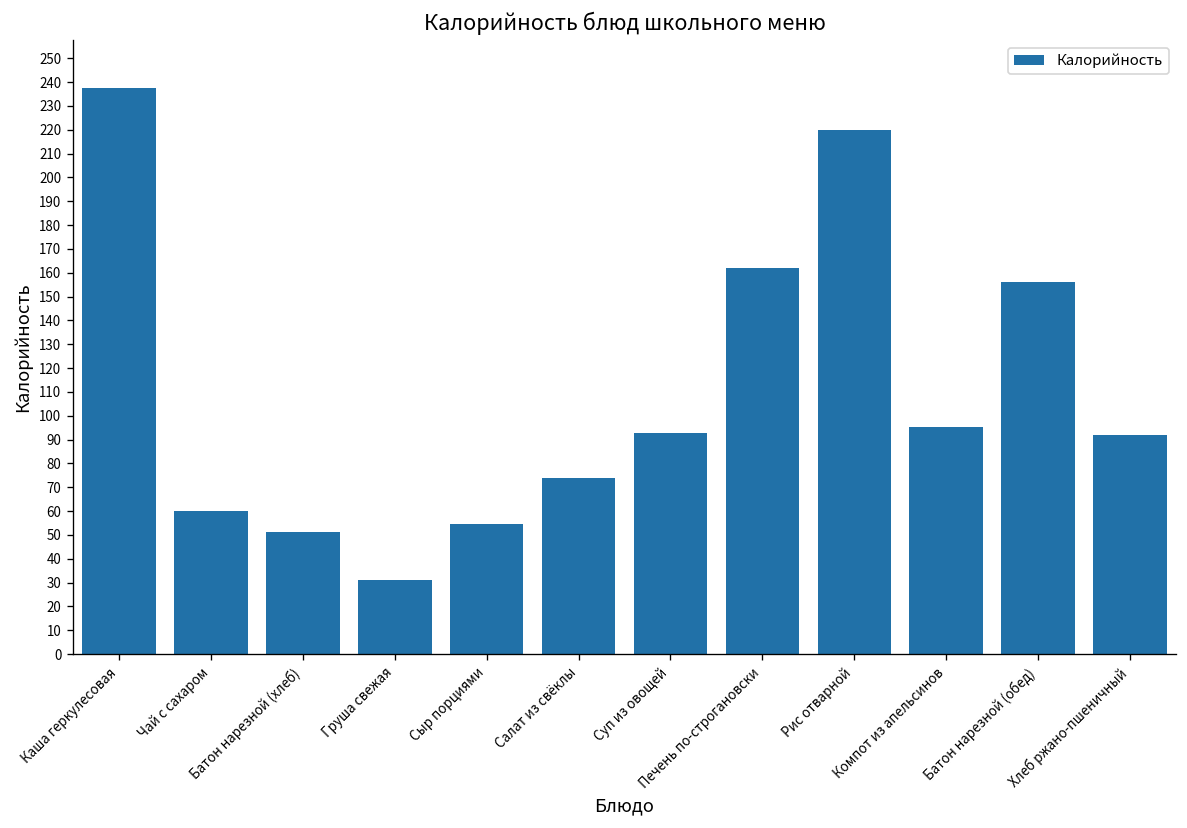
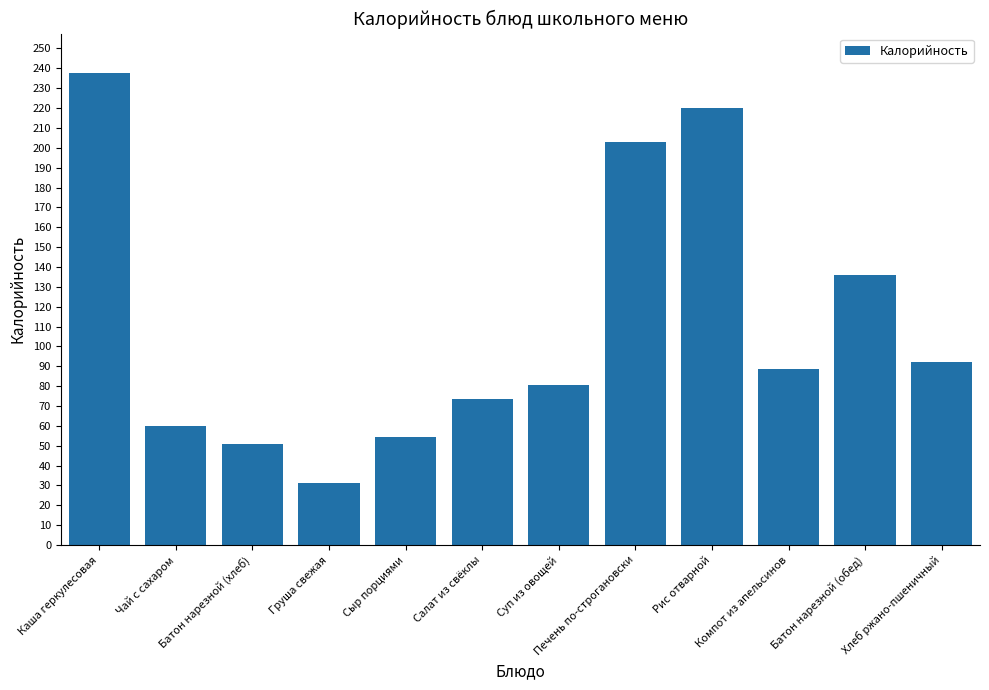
  {
    "Каша геркулесовая": 238,
    "Чай с сахаром": 60,
    "Батон нарезной (хлеб)": 51,
    "Груша свежая": 31,
    "Сыр порциями": 55,
    "Салат из свёклы": 74,
-   "Суп из овощей": 93,
-   "Печень по-строгановски": 162,
+   "Суп из овощей": 81,
+   "Печень по-строгановски": 203,
    "Рис отварной": 220,
-   "Компот из апельсинов": 95,
-   "Батон нарезной (обед)": 156,
+   "Компот из апельсинов": 89,
+   "Батон нарезной (обед)": 136,
    "Хлеб ржано-пшеничный": 92
  }
